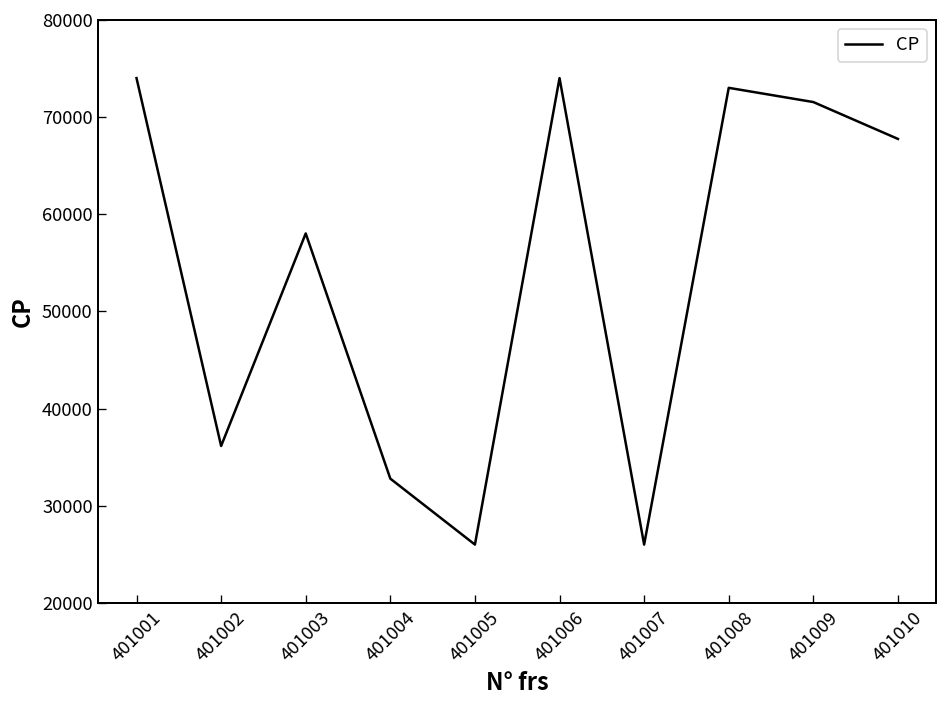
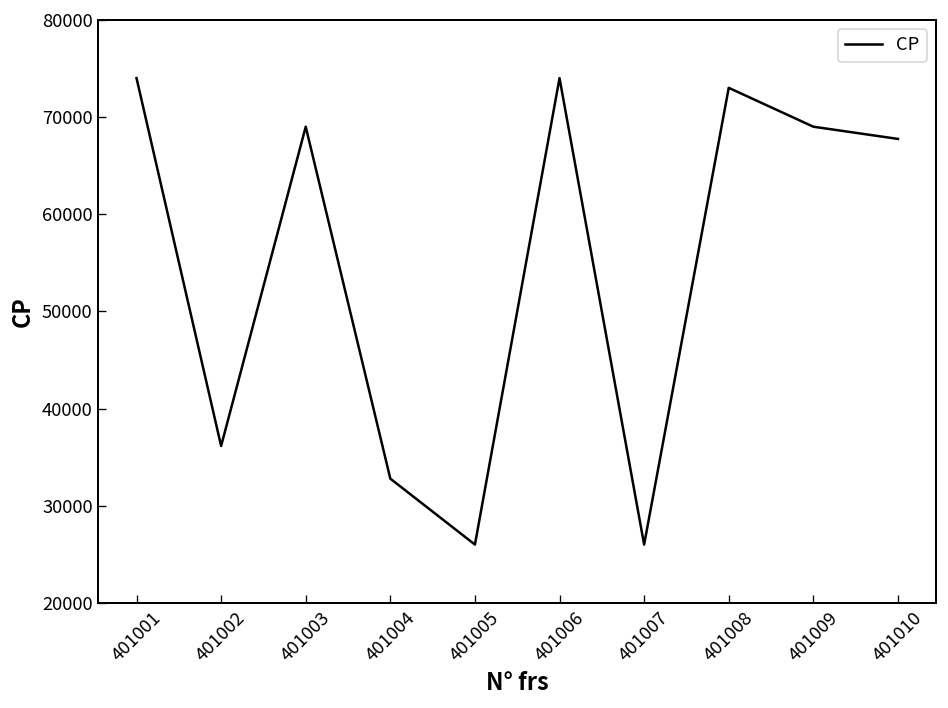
  {
    "401001": 74000,
    "401002": 36000,
-   "401003": 58000,
+   "401003": 69000,
    "401004": 33000,
    "401005": 26000,
    "401006": 74000,
    "401007": 26000,
    "401008": 73000,
-   "401009": 72000,
+   "401009": 69000,
    "401010": 68000
  }
